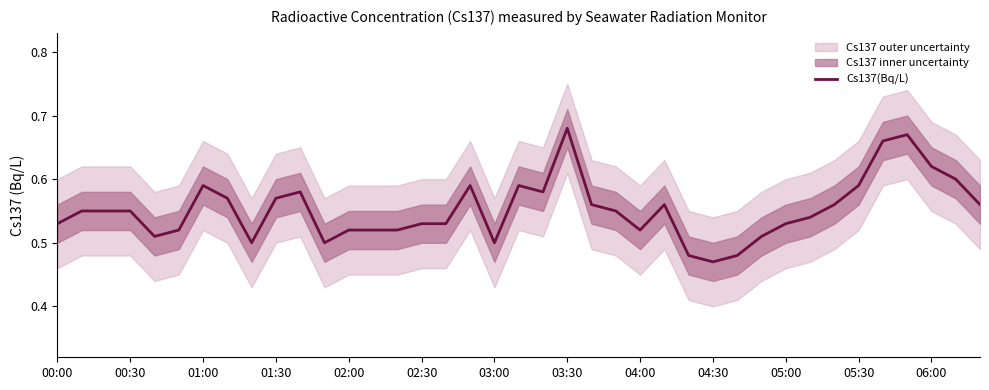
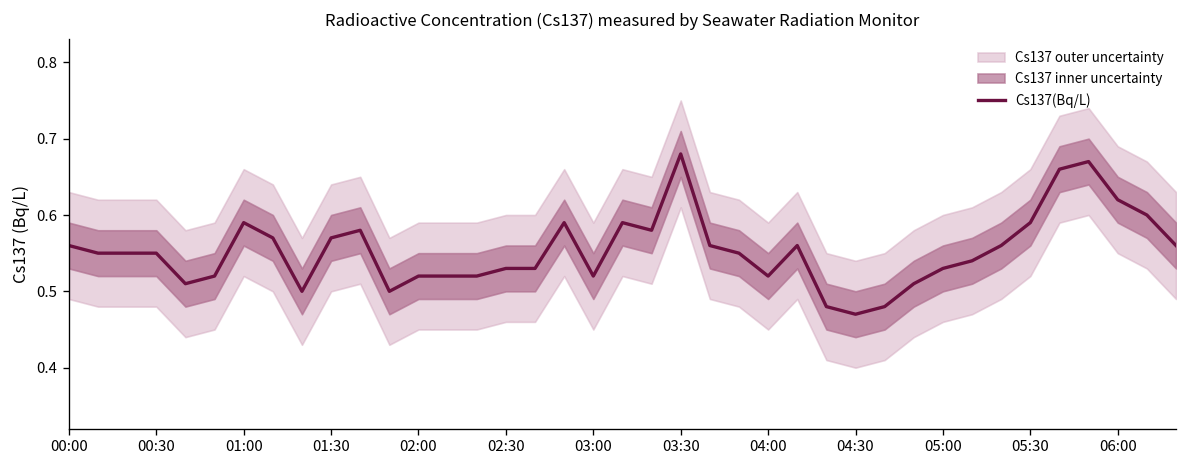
  {
    "Cs137(Bq/L)": {
-     "00:00": 0.53,
+     "00:00": 0.56,
      "00:30": 0.55,
      "01:00": 0.59,
      "01:30": 0.57,
      "02:00": 0.52,
      "02:30": 0.53,
-     "03:00": 0.50,
+     "03:00": 0.52,
      "03:30": 0.68,
      "04:00": 0.52,
      "04:30": 0.47,
      "05:00": 0.53,
      "05:30": 0.59,
      "06:00": 0.62
    }
  }
